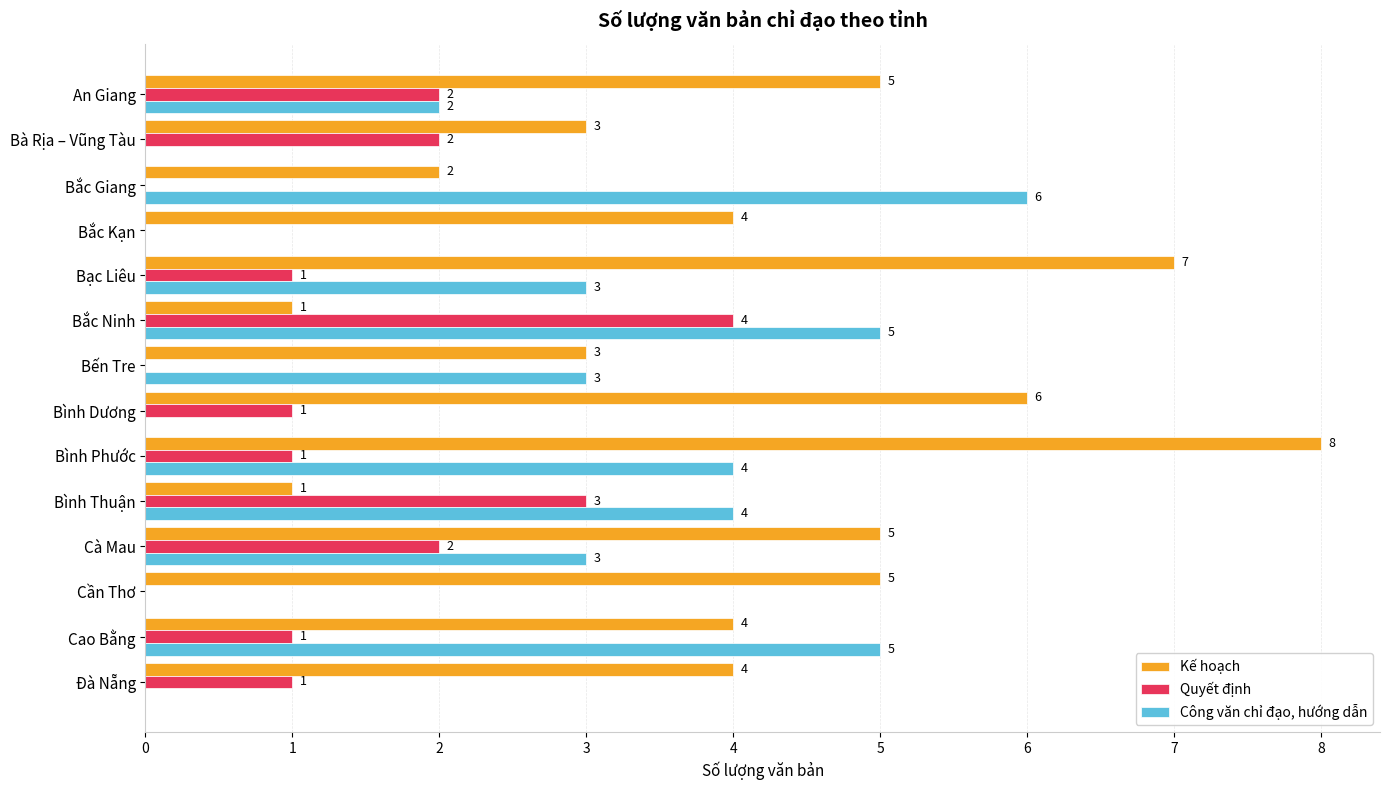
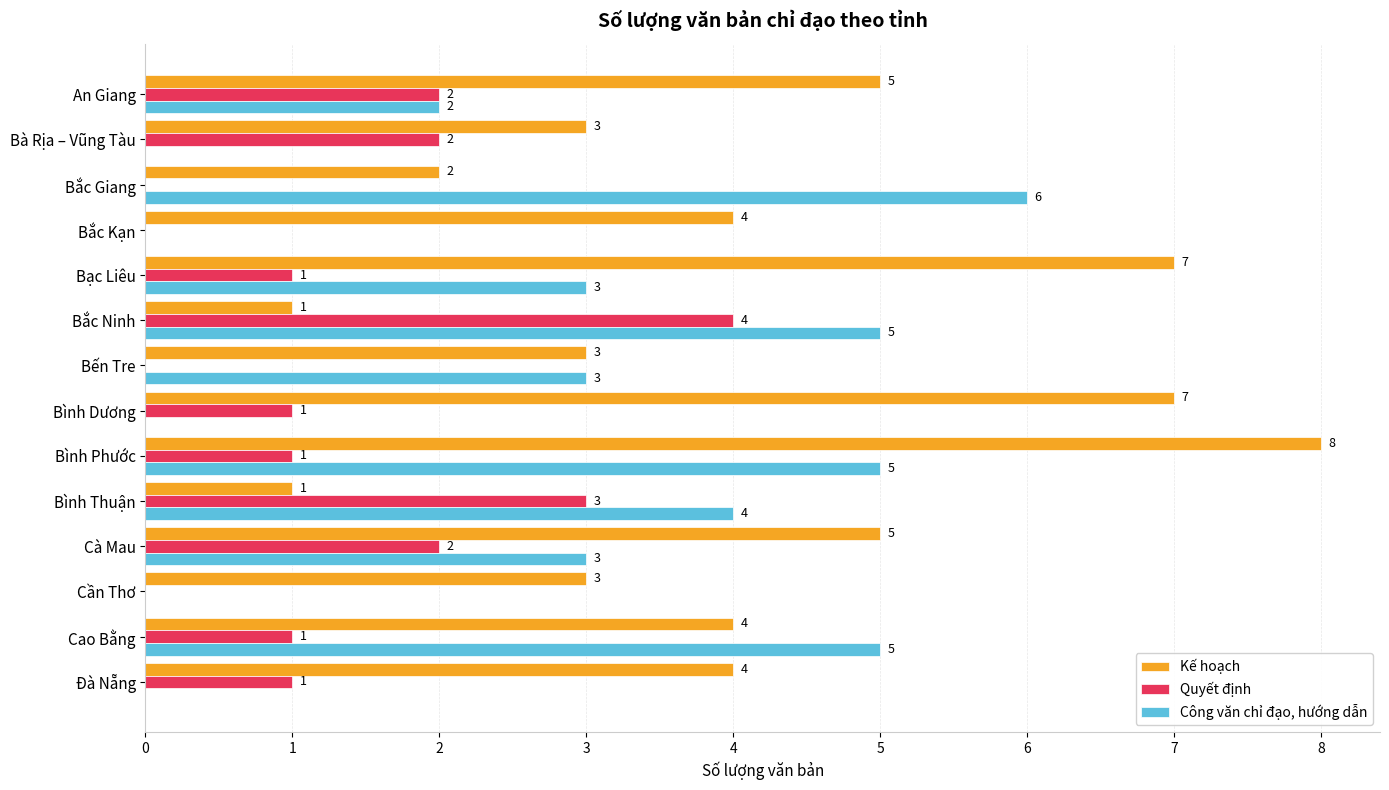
  {
    "Kế hoạch": {
      "An Giang": 5,
      "Bà Rịa – Vũng Tàu": 3,
      "Bắc Giang": 2,
      "Bắc Kạn": 4,
      "Bạc Liêu": 7,
      "Bắc Ninh": 1,
      "Bến Tre": 3,
-     "Bình Dương": 6,
+     "Bình Dương": 7,
      "Bình Phước": 8,
      "Bình Thuận": 1,
      "Cà Mau": 5,
-     "Cần Thơ": 5,
+     "Cần Thơ": 3,
      "Cao Bằng": 4,
      "Đà Nẵng": 4
    },
    "Quyết định": {
      "An Giang": 2,
      "Bà Rịa – Vũng Tàu": 2,
      "Bạc Liêu": 1,
      "Bắc Ninh": 4,
      "Bình Dương": 1,
      "Bình Phước": 1,
      "Bình Thuận": 3,
      "Cà Mau": 2,
      "Cao Bằng": 1,
      "Đà Nẵng": 1
    },
    "Công văn chỉ đạo, hướng dẫn": {
      "An Giang": 2,
      "Bắc Giang": 6,
      "Bạc Liêu": 3,
      "Bắc Ninh": 5,
      "Bến Tre": 3,
-     "Bình Phước": 4,
+     "Bình Phước": 5,
      "Bình Thuận": 4,
      "Cà Mau": 3,
      "Cao Bằng": 5
    }
  }
